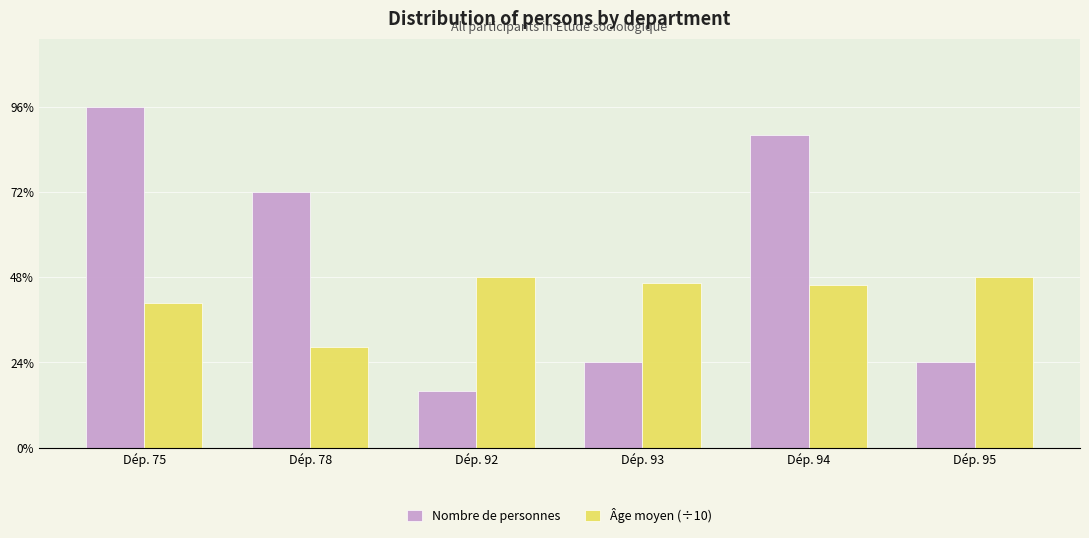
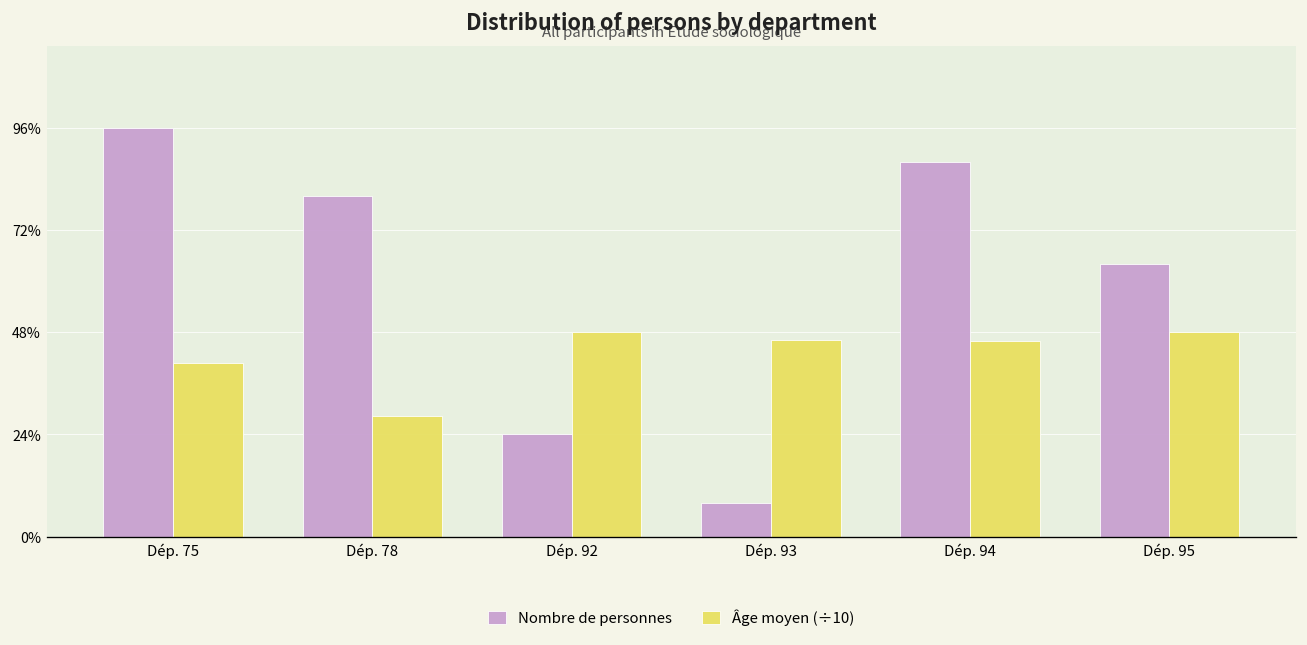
  {
    "Nombre de personnes": {
      "Dép. 75": "96%",
-     "Dép. 78": "72%",
-     "Dép. 92": "16%",
-     "Dép. 93": "24%",
+     "Dép. 78": "80%",
+     "Dép. 92": "24%",
+     "Dép. 93": "8%",
      "Dép. 94": "88%",
-     "Dép. 95": "24%"
+     "Dép. 95": "64%"
    },
    "Âge moyen (÷10)": {
      "Dép. 75": "41%",
      "Dép. 78": "28%",
      "Dép. 92": "48%",
      "Dép. 93": "46%",
      "Dép. 94": "46%",
      "Dép. 95": "48%"
    }
  }
